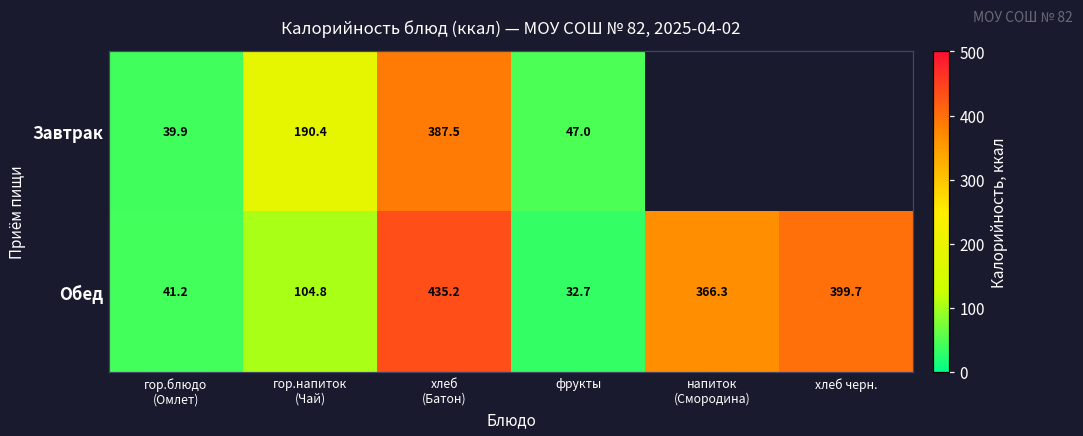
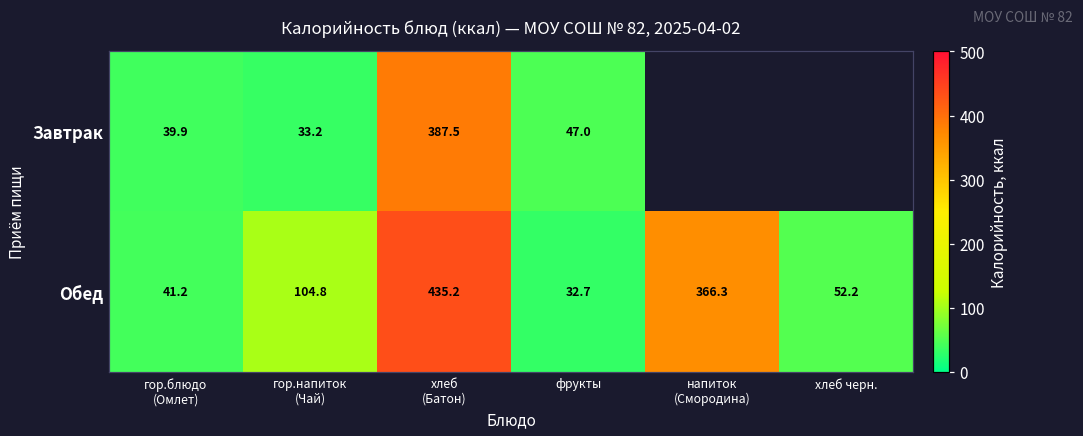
  {
    "Завтрак": {
      "гор.блюдо (Омлет)": 39.9,
-     "гор.напиток (Чай)": 190.4,
+     "гор.напиток (Чай)": 33.2,
      "хлеб (Батон)": 387.5,
      "фрукты": 47.0
    },
    "Обед": {
      "гор.блюдо (Омлет)": 41.2,
      "гор.напиток (Чай)": 104.8,
      "хлеб (Батон)": 435.2,
      "фрукты": 32.7,
      "напиток (Смородина)": 366.3,
-     "хлеб черн.": 399.7
+     "хлеб черн.": 52.2
    }
  }
